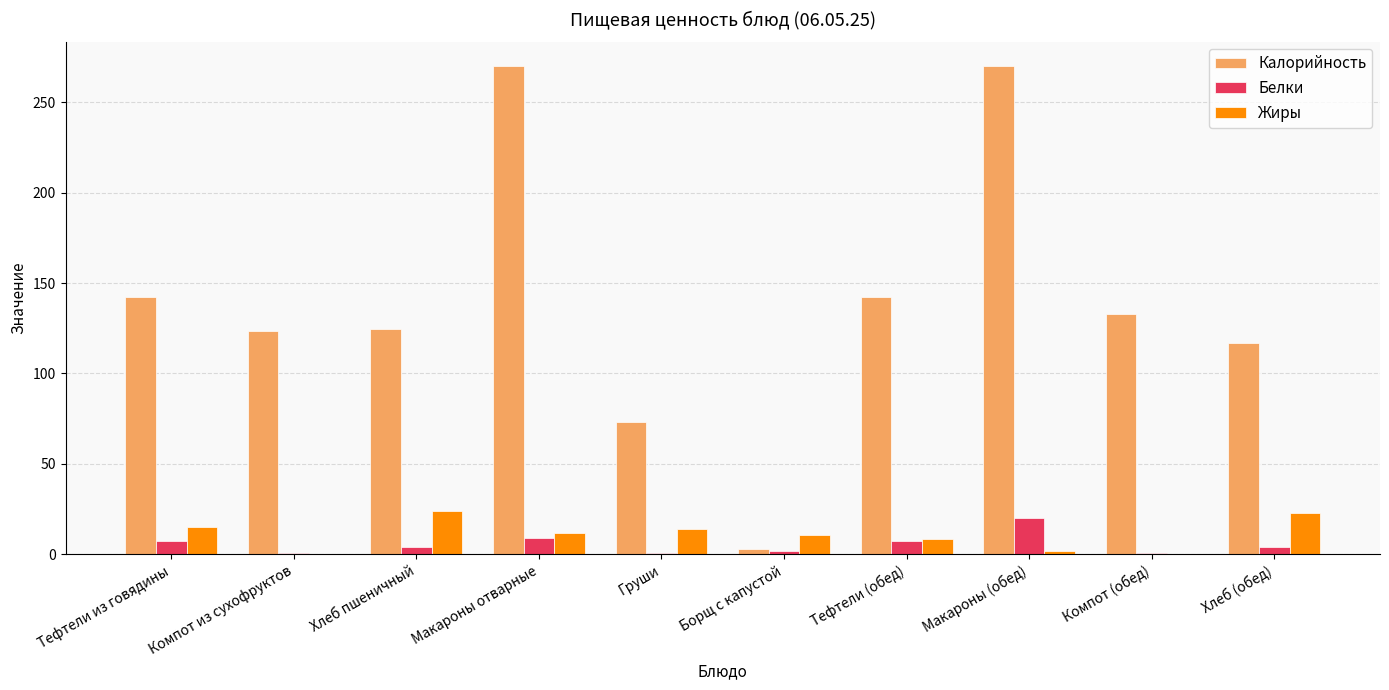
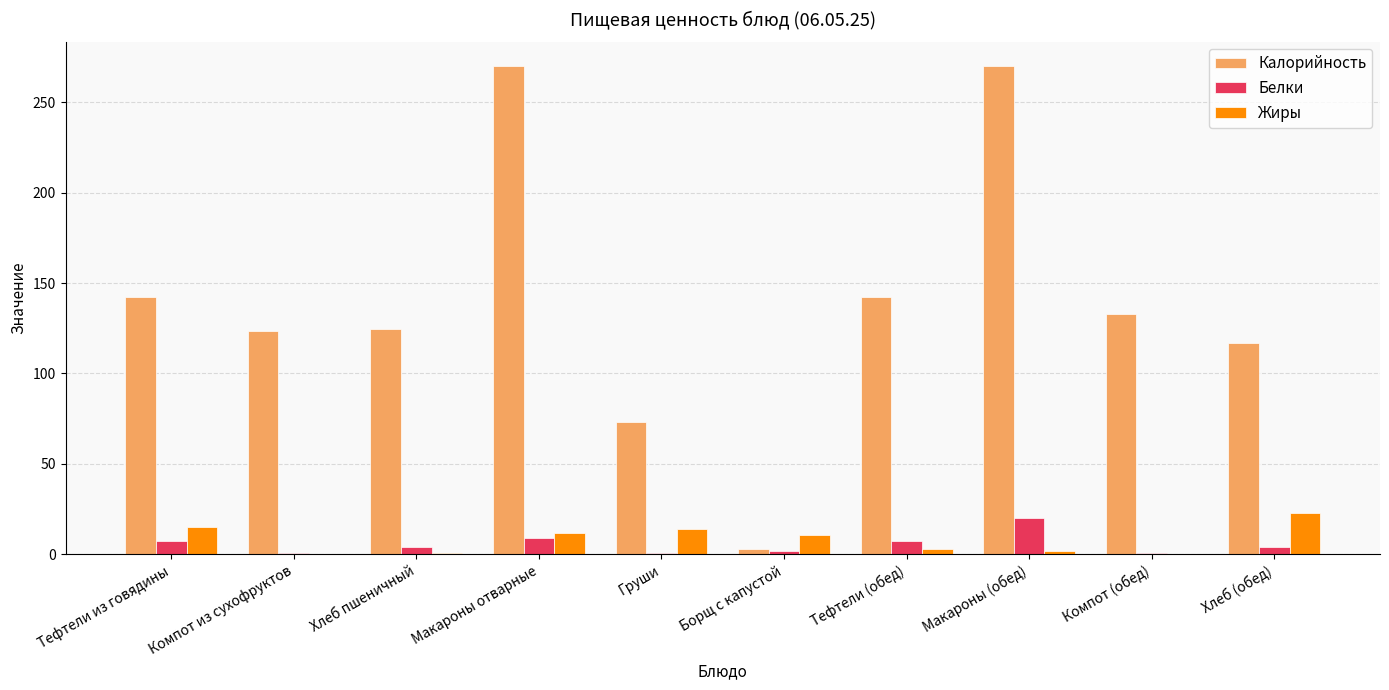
  {
    "Калорийность": {
      "Тефтели из говядины": 142,
      "Компот из сухофруктов": 124,
      "Хлеб пшеничный": 125,
      "Макароны отварные": 270,
      "Груши": 73,
      "Борщ с капустой": 3,
      "Тефтели (обед)": 142,
      "Макароны (обед)": 270,
      "Компот (обед)": 133,
      "Хлеб (обед)": 117
    },
    "Белки": {
      "Тефтели из говядины": 7,
      "Хлеб пшеничный": 4,
      "Макароны отварные": 9,
      "Борщ с капустой": 2,
      "Тефтели (обед)": 7,
      "Макароны (обед)": 20,
      "Хлеб (обед)": 4
    },
    "Жиры": {
      "Тефтели из говядины": 15,
-     "Хлеб пшеничный": 24,
+     "Хлеб пшеничный": 1,
      "Макароны отварные": 12,
      "Груши": 14,
      "Борщ с капустой": 10,
-     "Тефтели (обед)": 8,
+     "Тефтели (обед)": 3,
      "Макароны (обед)": 2,
      "Хлеб (обед)": 23
    }
  }
